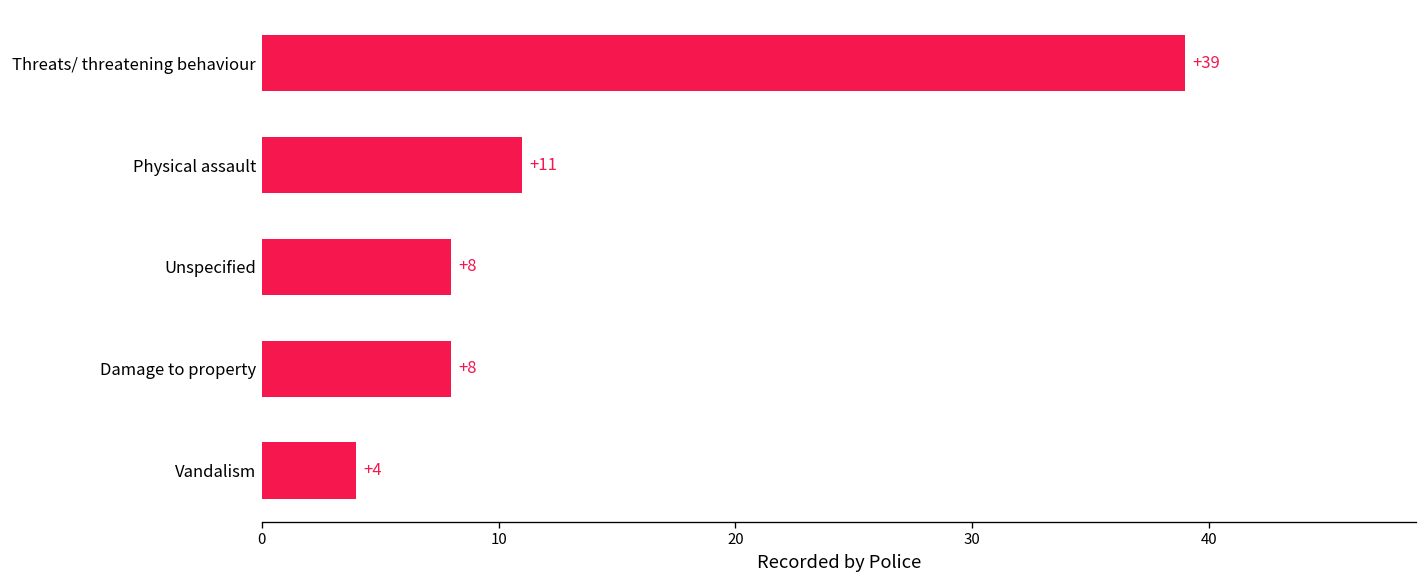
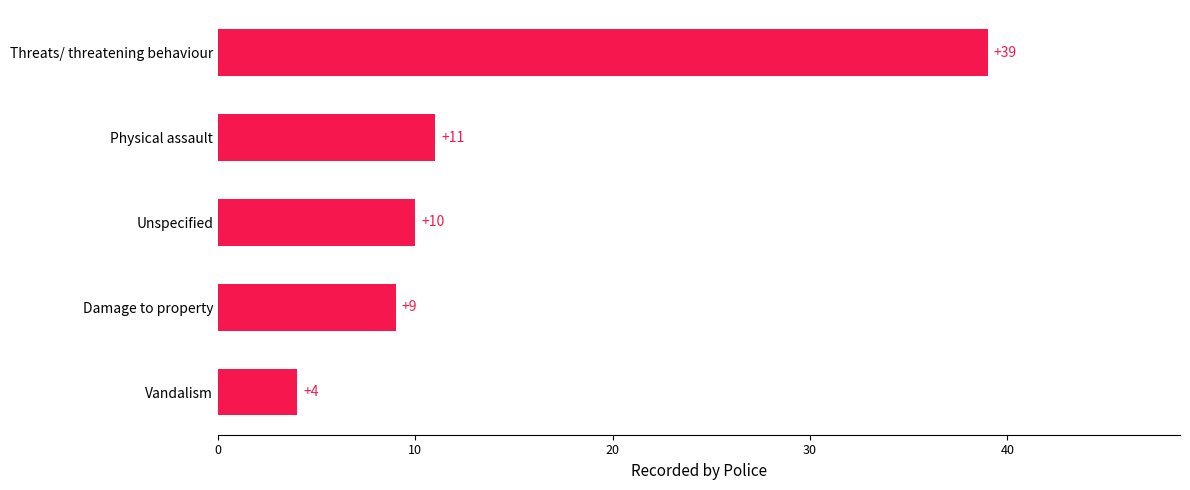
  {
    "Threats/ threatening behaviour": "+39",
    "Physical assault": "+11",
-   "Unspecified": "+8",
-   "Damage to property": "+8",
+   "Unspecified": "+10",
+   "Damage to property": "+9",
    "Vandalism": "+4"
  }
